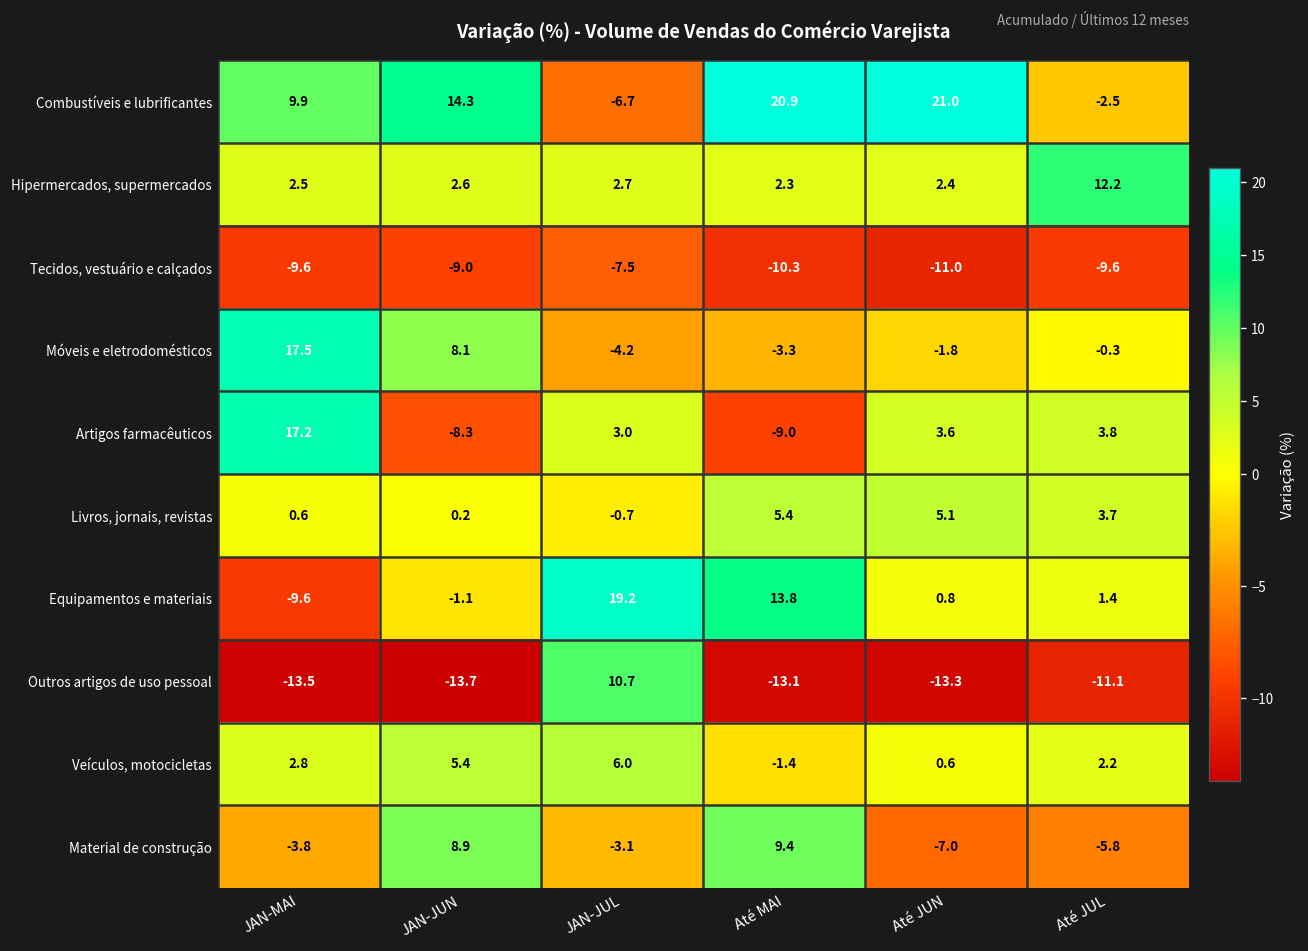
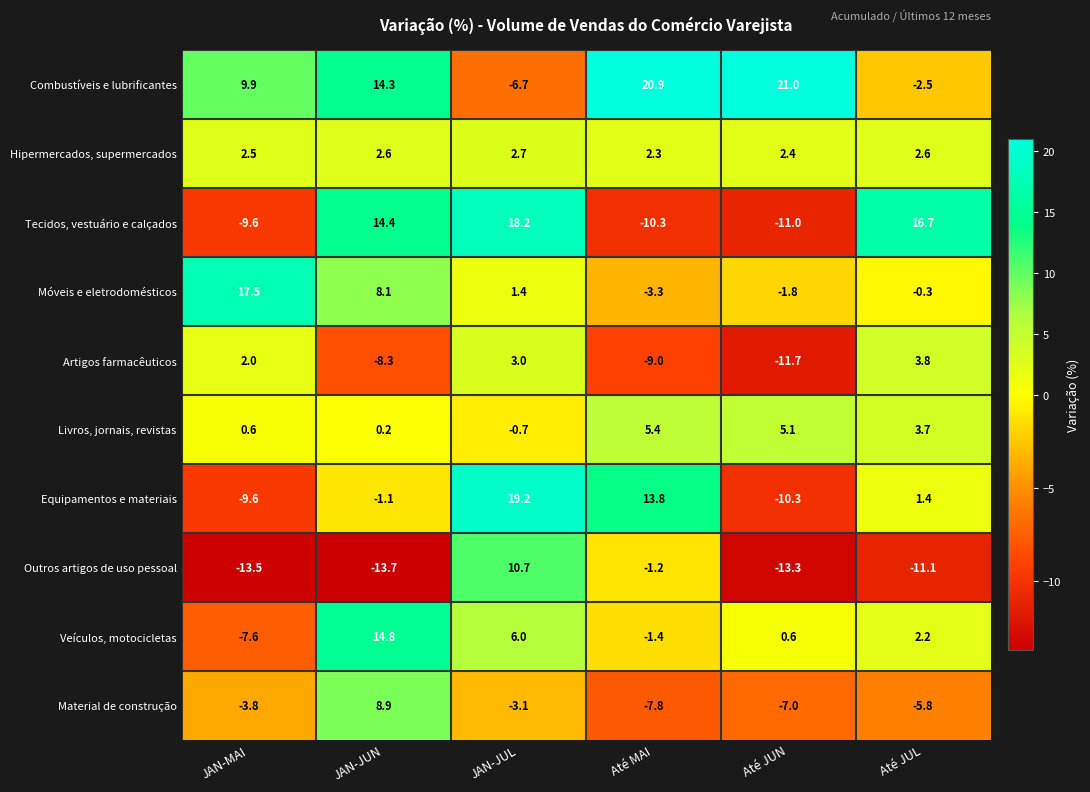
  {
    "Combustíveis e lubrificantes": {
      "JAN-MAI": 9.9,
      "JAN-JUN": 14.3,
      "JAN-JUL": -6.7,
      "Até MAI": 20.9,
      "Até JUN": 21.0,
      "Até JUL": -2.5
    },
    "Hipermercados, supermercados": {
      "JAN-MAI": 2.5,
      "JAN-JUN": 2.6,
      "JAN-JUL": 2.7,
      "Até MAI": 2.3,
      "Até JUN": 2.4,
-     "Até JUL": 12.2
+     "Até JUL": 2.6
    },
    "Tecidos, vestuário e calçados": {
      "JAN-MAI": -9.6,
-     "JAN-JUN": -9.0,
-     "JAN-JUL": -7.5,
+     "JAN-JUN": 14.4,
+     "JAN-JUL": 18.2,
      "Até MAI": -10.3,
      "Até JUN": -11.0,
-     "Até JUL": -9.6
+     "Até JUL": 16.7
    },
    "Móveis e eletrodomésticos": {
      "JAN-MAI": 17.5,
      "JAN-JUN": 8.1,
-     "JAN-JUL": -4.2,
+     "JAN-JUL": 1.4,
      "Até MAI": -3.3,
      "Até JUN": -1.8,
      "Até JUL": -0.3
    },
    "Artigos farmacêuticos": {
-     "JAN-MAI": 17.2,
+     "JAN-MAI": 2.0,
      "JAN-JUN": -8.3,
      "JAN-JUL": 3.0,
      "Até MAI": -9.0,
-     "Até JUN": 3.6,
+     "Até JUN": -11.7,
      "Até JUL": 3.8
    },
    "Livros, jornais, revistas": {
      "JAN-MAI": 0.6,
      "JAN-JUN": 0.2,
      "JAN-JUL": -0.7,
      "Até MAI": 5.4,
      "Até JUN": 5.1,
      "Até JUL": 3.7
    },
    "Equipamentos e materiais": {
      "JAN-MAI": -9.6,
      "JAN-JUN": -1.1,
      "JAN-JUL": 19.2,
      "Até MAI": 13.8,
-     "Até JUN": 0.8,
+     "Até JUN": -10.3,
      "Até JUL": 1.4
    },
    "Outros artigos de uso pessoal": {
      "JAN-MAI": -13.5,
      "JAN-JUN": -13.7,
      "JAN-JUL": 10.7,
-     "Até MAI": -13.1,
+     "Até MAI": -1.2,
      "Até JUN": -13.3,
      "Até JUL": -11.1
    },
    "Veículos, motocicletas": {
-     "JAN-MAI": 2.8,
-     "JAN-JUN": 5.4,
+     "JAN-MAI": -7.6,
+     "JAN-JUN": 14.8,
      "JAN-JUL": 6.0,
      "Até MAI": -1.4,
      "Até JUN": 0.6,
      "Até JUL": 2.2
    },
    "Material de construção": {
      "JAN-MAI": -3.8,
      "JAN-JUN": 8.9,
      "JAN-JUL": -3.1,
-     "Até MAI": 9.4,
+     "Até MAI": -7.8,
      "Até JUN": -7.0,
      "Até JUL": -5.8
    }
  }
